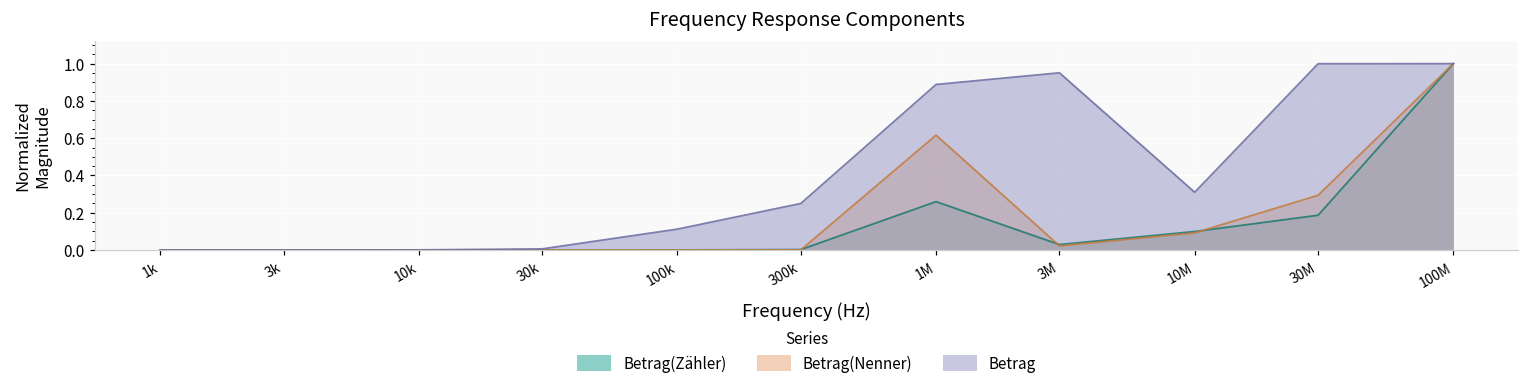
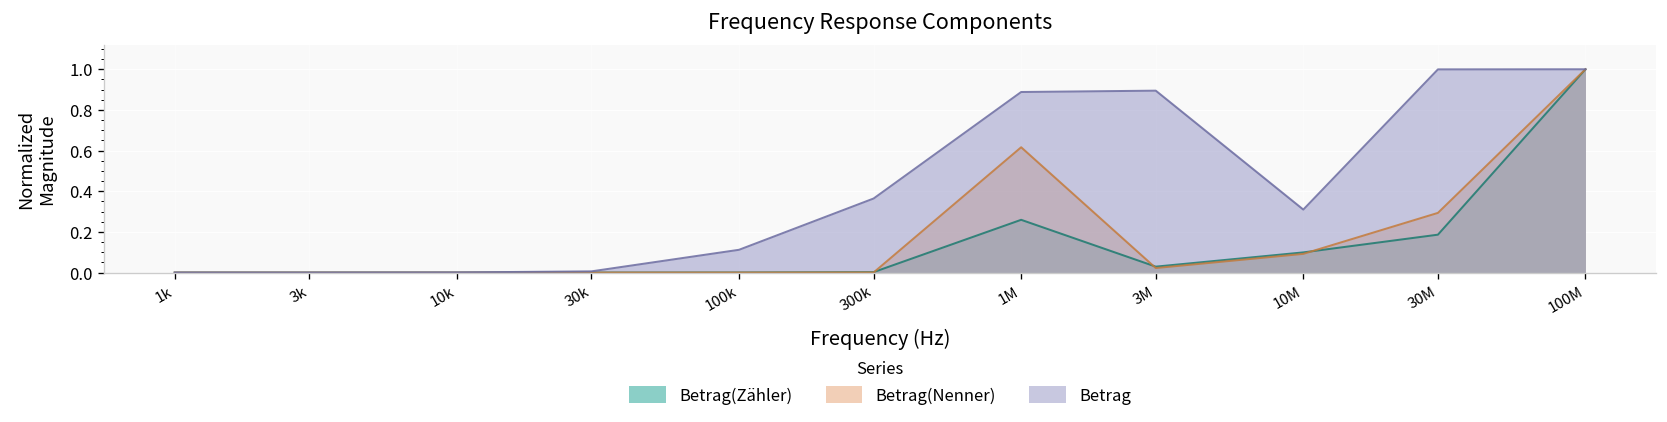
  {
    "Betrag(Zähler)": {
      "1M": 0.26,
      "30M": 0.19
    },
    "Betrag(Nenner)": {
      "1M": 0.62,
      "30M": 0.29
    },
    "Betrag": {
      "100k": 0.11,
-     "300k": 0.25,
+     "300k": 0.36,
      "1M": 0.89,
-     "3M": 0.95,
+     "3M": 0.89,
      "10M": 0.31,
      "30M": 1.00
    }
  }
